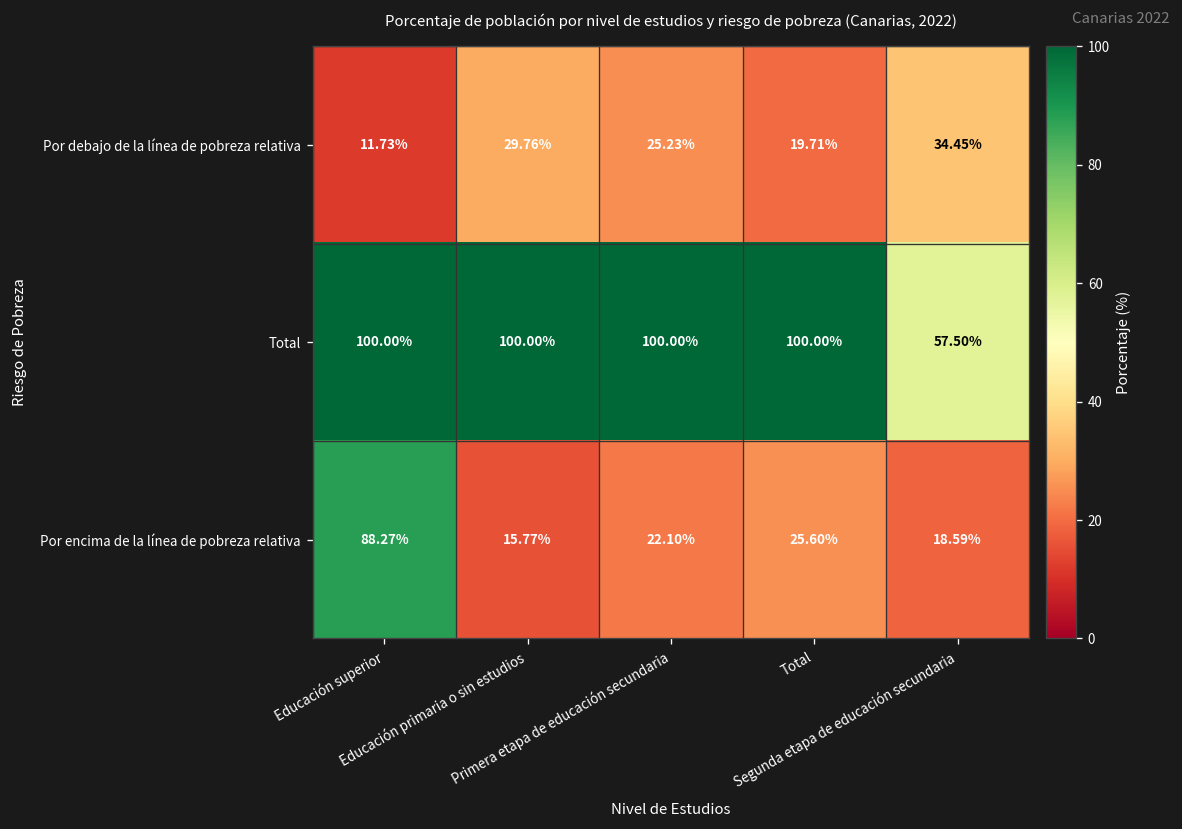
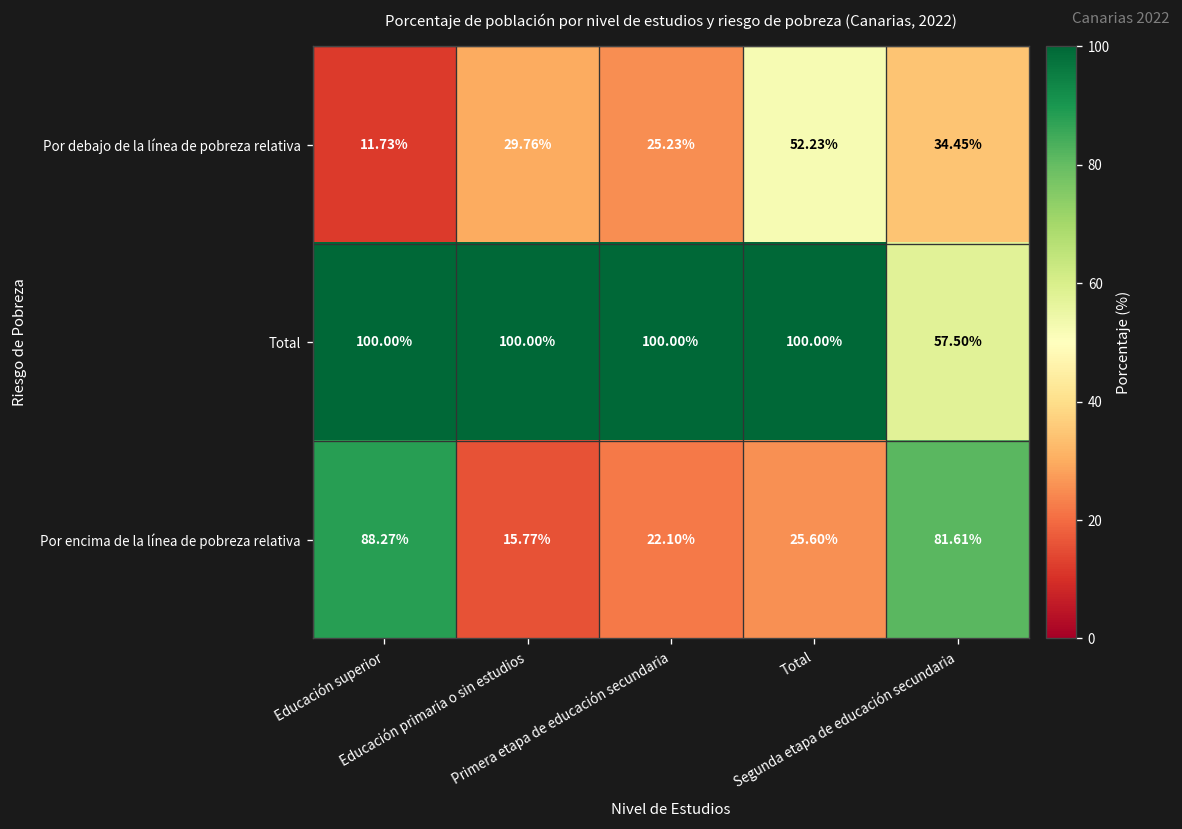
  {
    "Por debajo de la línea de pobreza relativa": {
      "Educación superior": "11.73%",
      "Educación primaria o sin estudios": "29.76%",
      "Primera etapa de educación secundaria": "25.23%",
-     "Total": "19.71%",
+     "Total": "52.23%",
      "Segunda etapa de educación secundaria": "34.45%"
    },
    "Total": {
      "Educación superior": "100.00%",
      "Educación primaria o sin estudios": "100.00%",
      "Primera etapa de educación secundaria": "100.00%",
      "Total": "100.00%",
      "Segunda etapa de educación secundaria": "57.50%"
    },
    "Por encima de la línea de pobreza relativa": {
      "Educación superior": "88.27%",
      "Educación primaria o sin estudios": "15.77%",
      "Primera etapa de educación secundaria": "22.10%",
      "Total": "25.60%",
-     "Segunda etapa de educación secundaria": "18.59%"
+     "Segunda etapa de educación secundaria": "81.61%"
    }
  }
